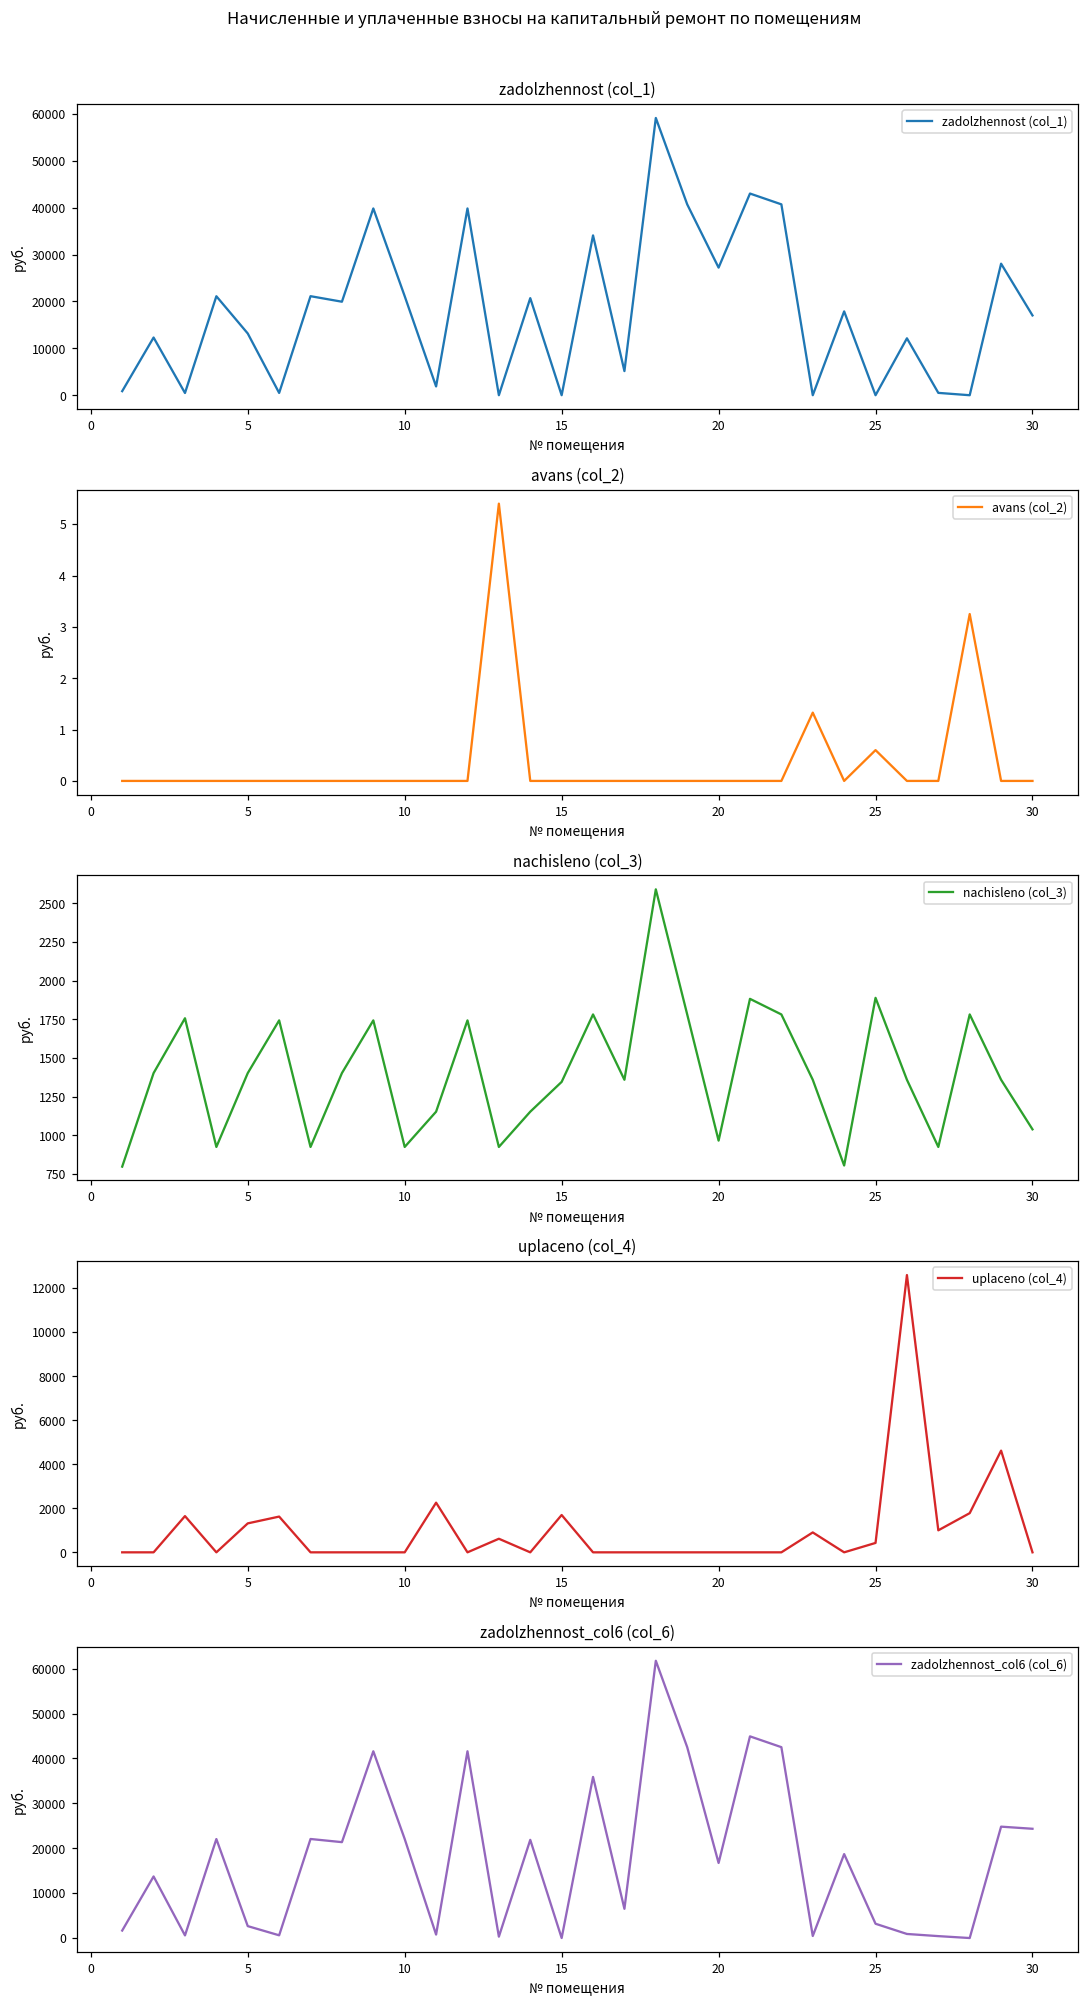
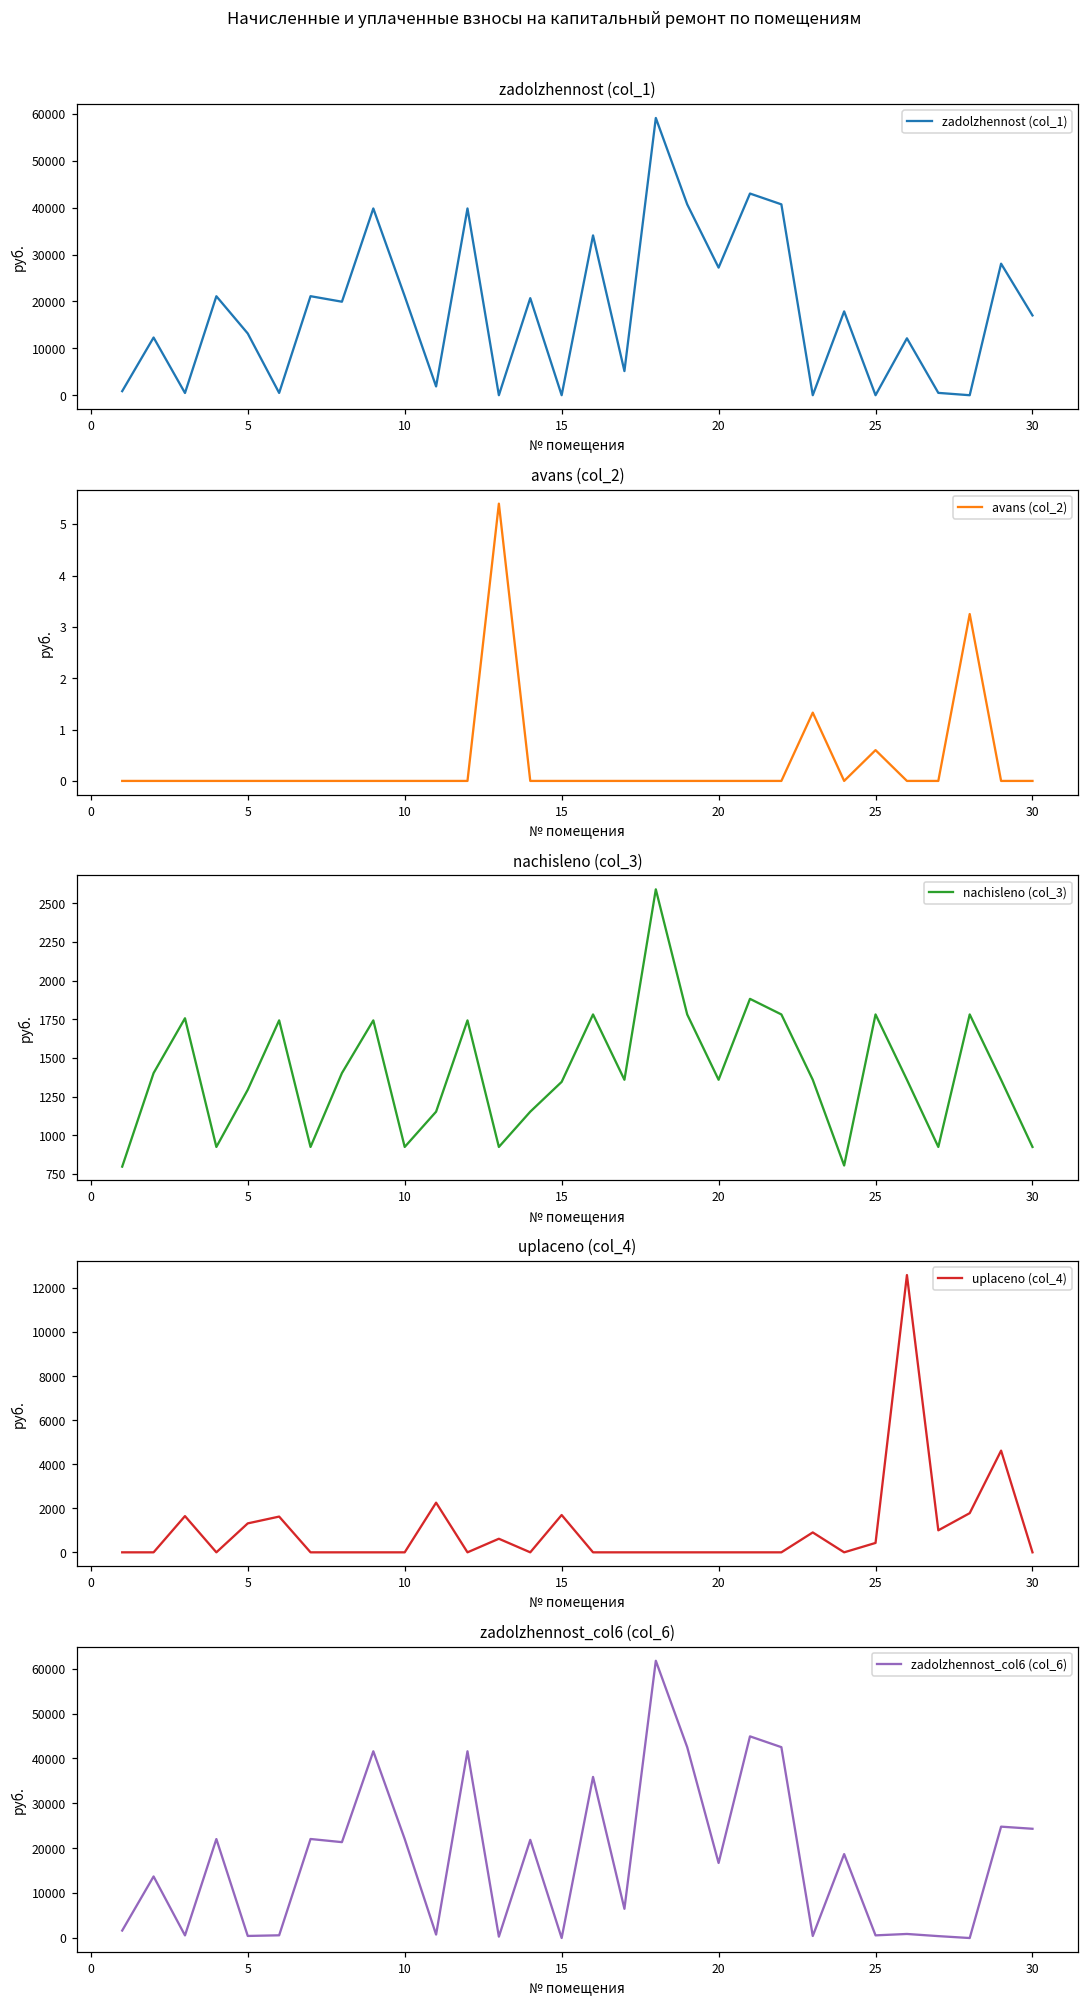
  {
    "zadolzhennost (col_1)": {
      "5": 13000,
      "10": 21000,
      "15": 0,
      "20": 27000,
      "25": 0,
      "30": 17000
    },
    "avans (col_2)": {
      "5": 0.0,
      "10": 0.0,
      "15": 0.0,
      "20": 0.0,
      "25": 0.6,
      "30": 0.0
    },
    "nachisleno (col_3)": {
-     "5": 1400,
+     "5": 1290,
      "10": 920,
      "15": 1340,
-     "20": 960,
-     "25": 1890,
-     "30": 1040
+     "20": 1360,
+     "25": 1780,
+     "30": 920
    },
    "uplaceno (col_4)": {
      "5": 1300,
      "10": 0,
      "15": 1700,
      "20": 0,
      "25": 400,
      "30": 0
    },
    "zadolzhennost_col6 (col_6)": {
-     "5": 3000,
+     "5": 0,
      "10": 22000,
      "15": 0,
      "20": 17000,
-     "25": 3000,
+     "25": 1000,
      "30": 24000
    }
  }
